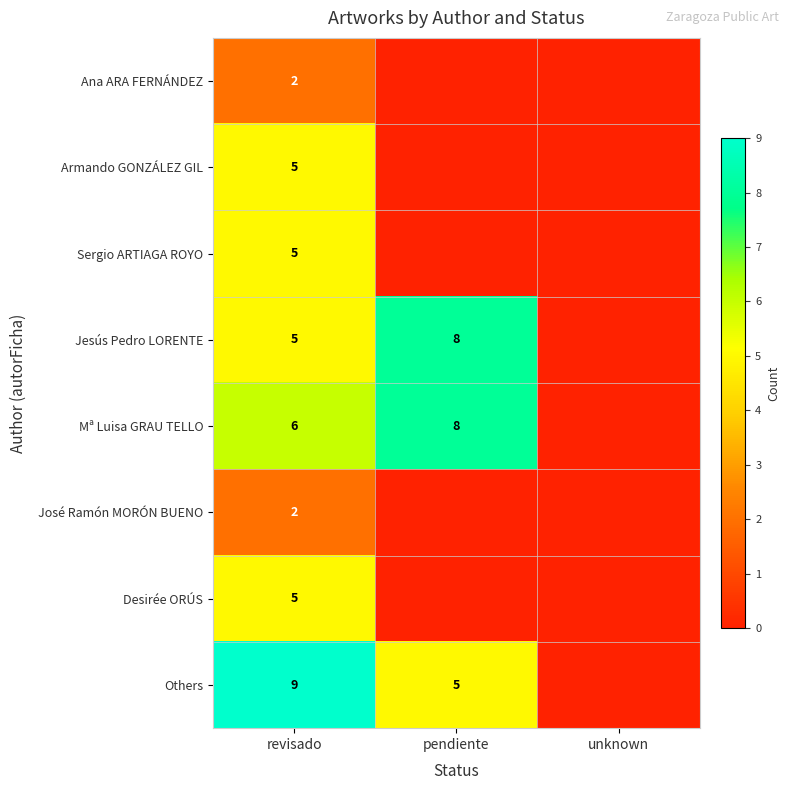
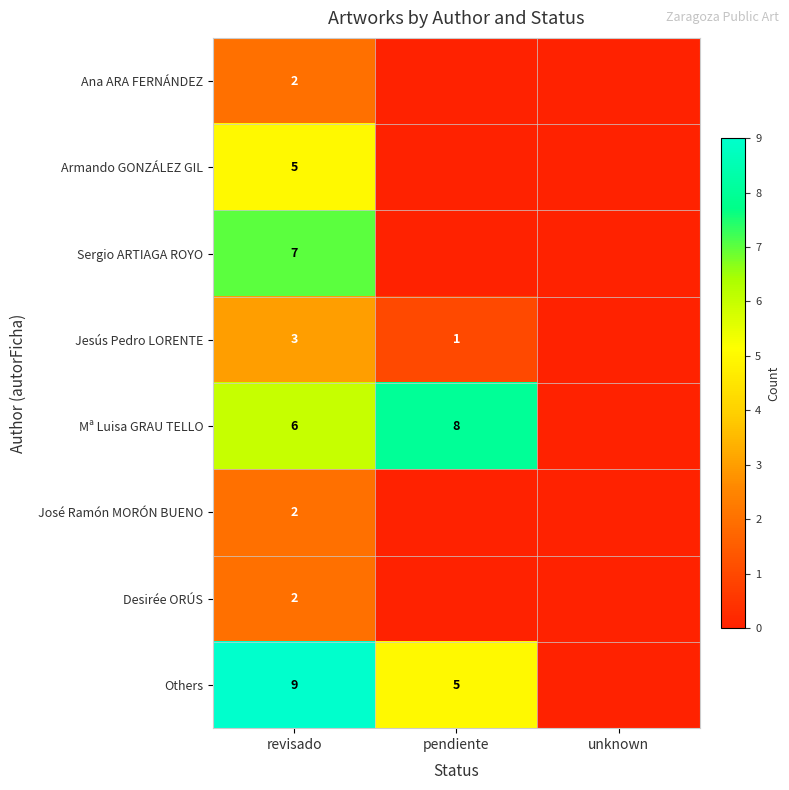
  {
    "Ana ARA FERNÁNDEZ": {
      "revisado": 2
    },
    "Armando GONZÁLEZ GIL": {
      "revisado": 5
    },
    "Sergio ARTIAGA ROYO": {
-     "revisado": 5
+     "revisado": 7
    },
    "Jesús Pedro LORENTE": {
-     "revisado": 5,
-     "pendiente": 8
+     "revisado": 3,
+     "pendiente": 1
    },
    "Mª Luisa GRAU TELLO": {
      "revisado": 6,
      "pendiente": 8
    },
    "José Ramón MORÓN BUENO": {
      "revisado": 2
    },
    "Desirée ORÚS": {
-     "revisado": 5
+     "revisado": 2
    },
    "Others": {
      "revisado": 9,
      "pendiente": 5
    }
  }
